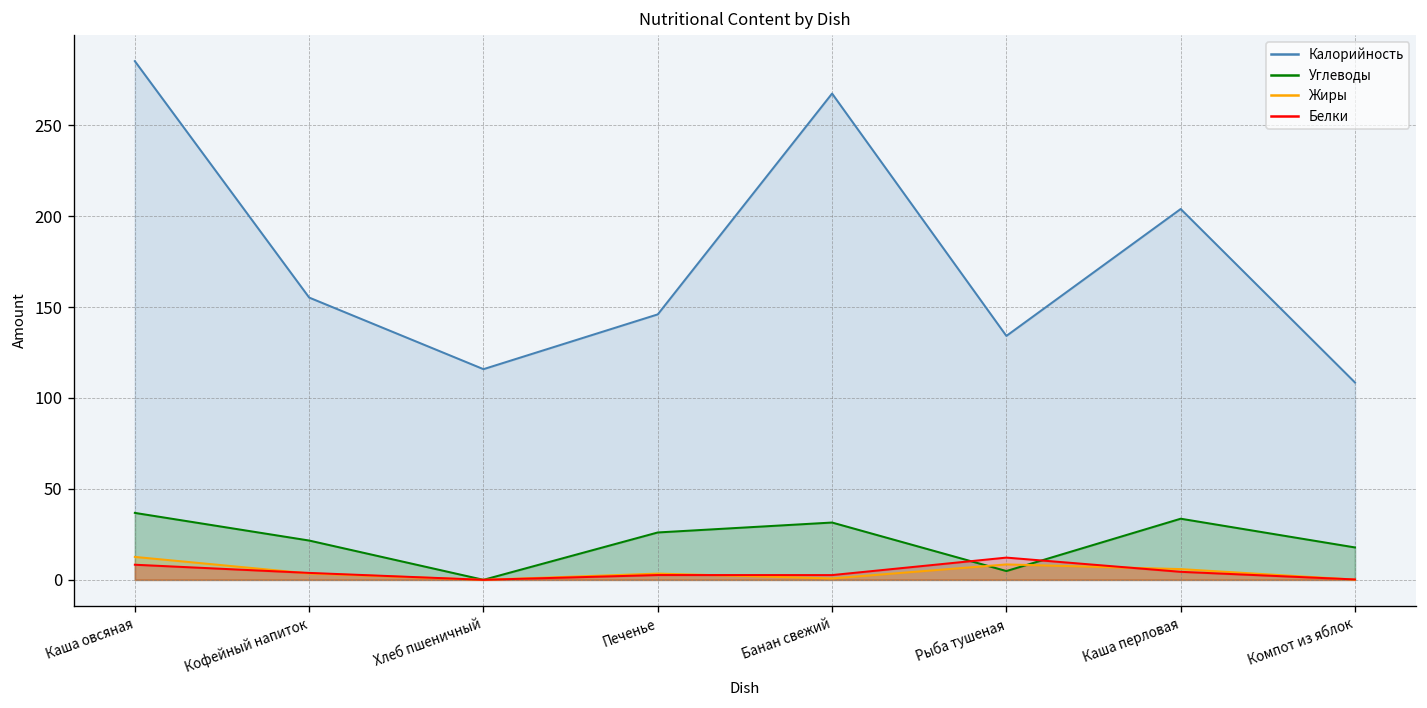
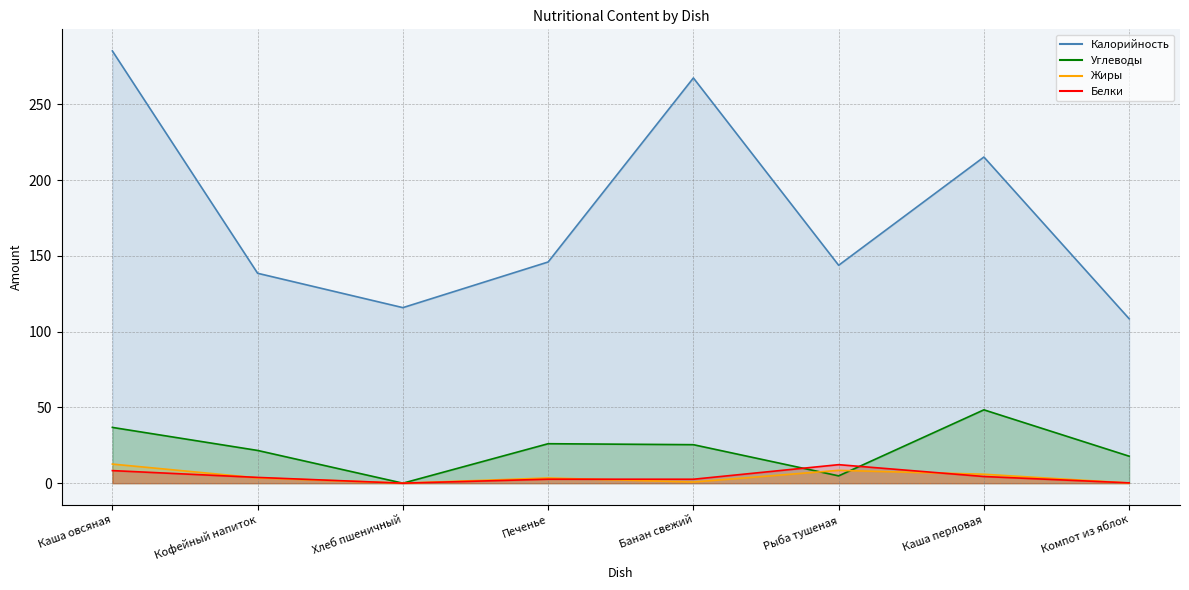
  {
    "Калорийность": {
      "Каша овсяная": 285,
-     "Кофейный напиток": 155,
+     "Кофейный напиток": 139,
      "Хлеб пшеничный": 116,
      "Печенье": 146,
      "Банан свежий": 267,
-     "Рыба тушеная": 134,
-     "Каша перловая": 204,
+     "Рыба тушеная": 144,
+     "Каша перловая": 215,
      "Компот из яблок": 109
    },
    "Углеводы": {
      "Каша овсяная": 37,
      "Кофейный напиток": 22,
      "Печенье": 26,
-     "Банан свежий": 32,
+     "Банан свежий": 25,
      "Рыба тушеная": 5,
-     "Каша перловая": 34,
+     "Каша перловая": 48,
      "Компот из яблок": 18
    }
  }
